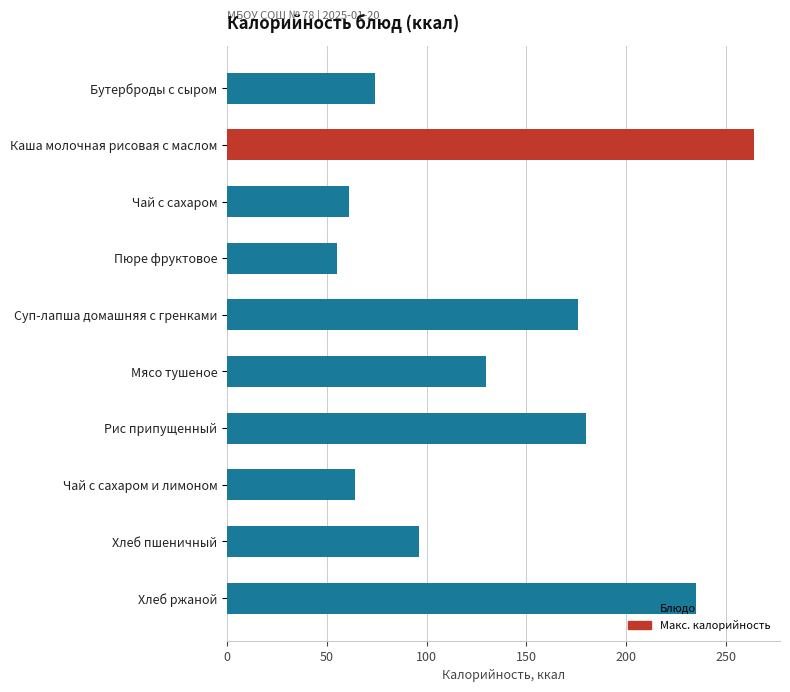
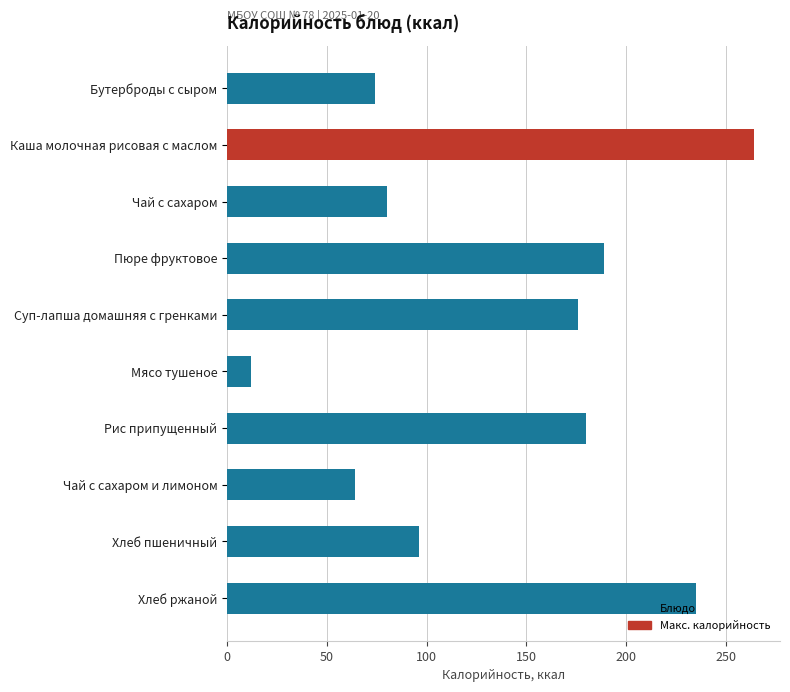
  {
    "Бутерброды с сыром": 74,
    "Каша молочная рисовая с маслом": 264,
-   "Чай с сахаром": 61,
-   "Пюре фруктовое": 55,
+   "Чай с сахаром": 80,
+   "Пюре фруктовое": 189,
    "Суп-лапша домашняя с гренками": 176,
-   "Мясо тушеное": 130,
+   "Мясо тушеное": 12,
    "Рис припущенный": 180,
    "Чай с сахаром и лимоном": 64,
    "Хлеб пшеничный": 96,
    "Хлеб ржаной": 235
  }
